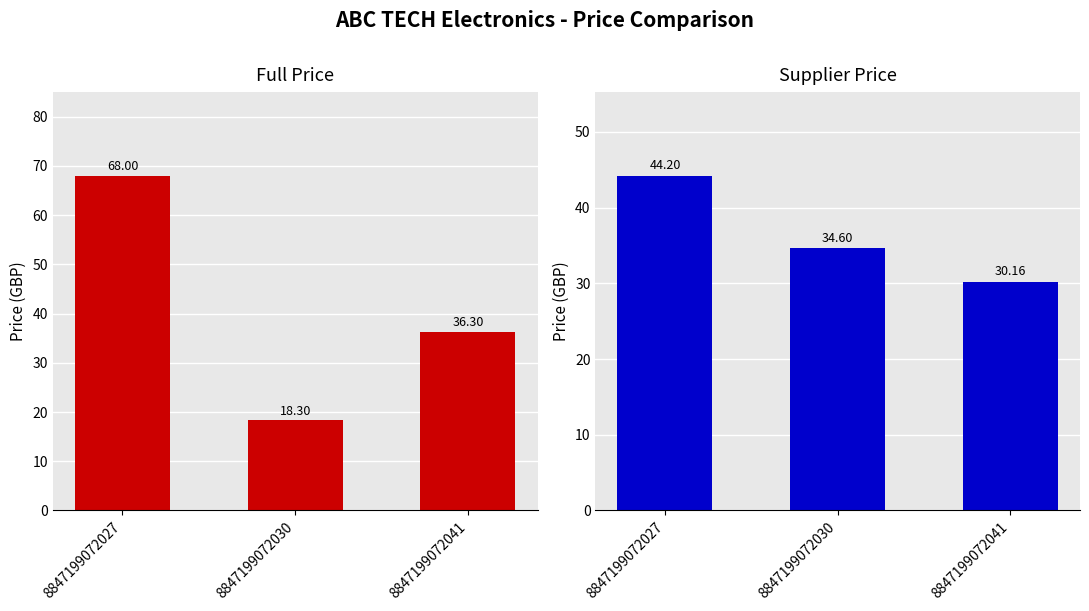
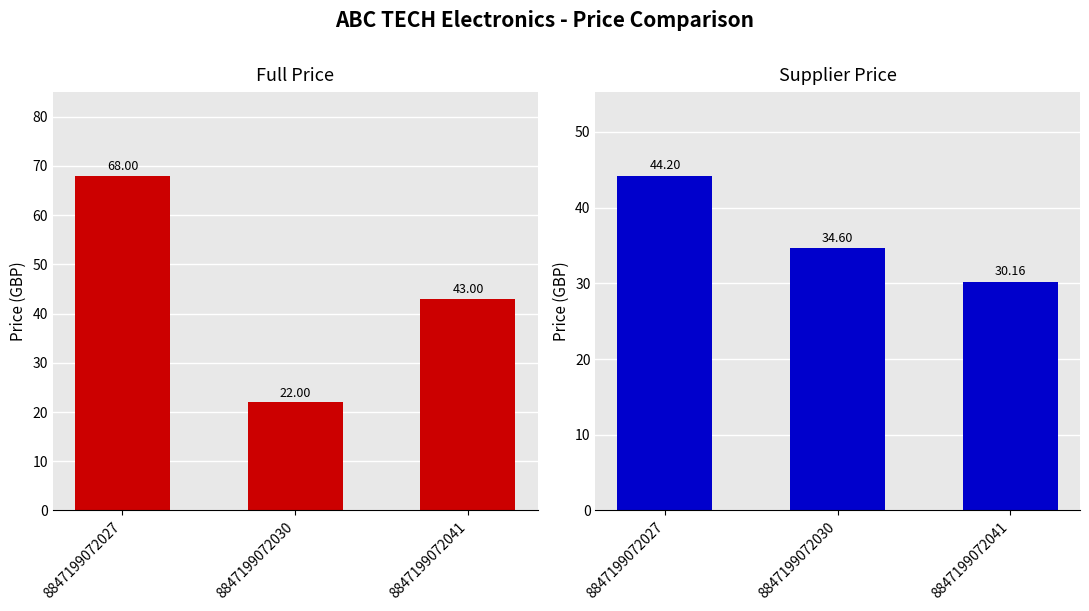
  {
    "Full Price": {
      "8847199072027": 68.00,
-     "8847199072030": 18.30,
-     "8847199072041": 36.30
+     "8847199072030": 22.00,
+     "8847199072041": 43.00
    },
    "Supplier Price": {
      "8847199072027": 44.20,
      "8847199072030": 34.60,
      "8847199072041": 30.16
    }
  }
